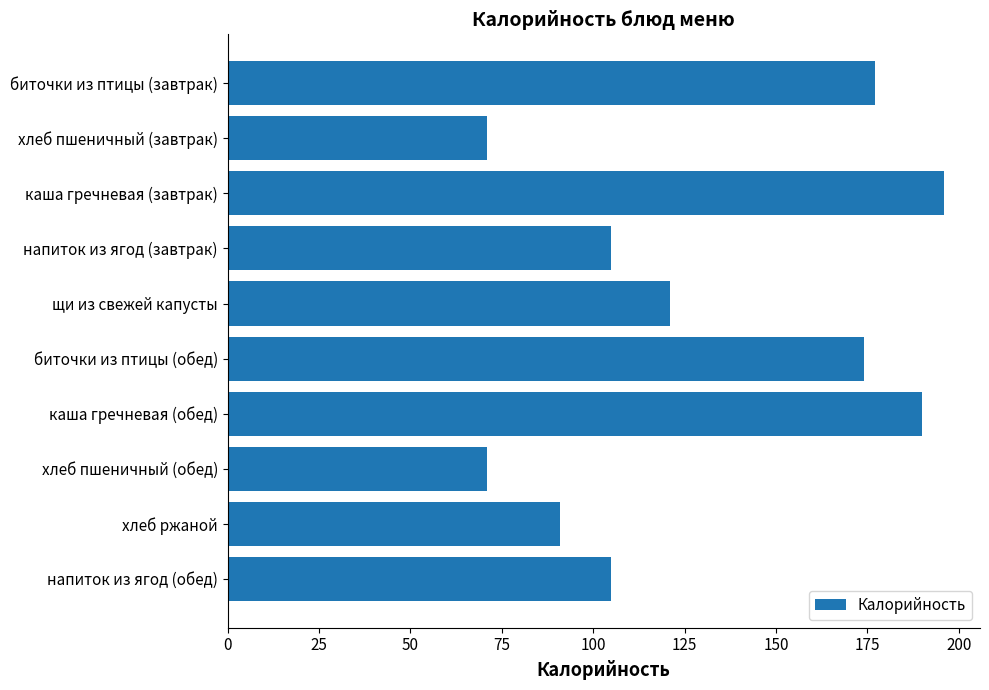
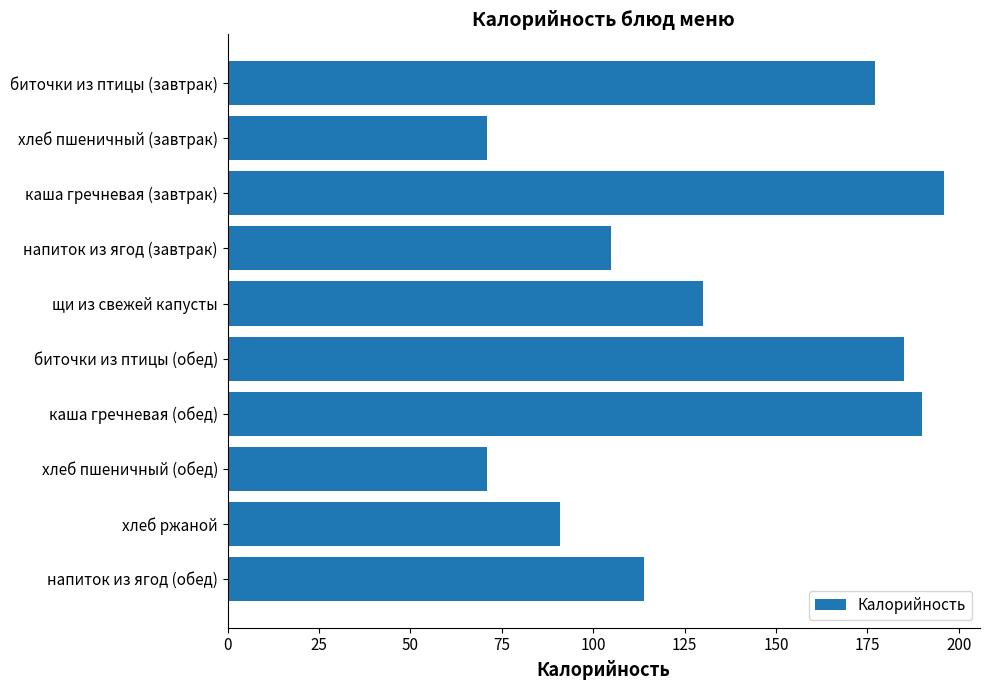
  {
    "биточки из птицы (завтрак)": 177,
    "хлеб пшеничный (завтрак)": 71,
    "каша гречневая (завтрак)": 196,
    "напиток из ягод (завтрак)": 105,
-   "щи из свежей капусты": 121,
-   "биточки из птицы (обед)": 174,
+   "щи из свежей капусты": 130,
+   "биточки из птицы (обед)": 185,
    "каша гречневая (обед)": 190,
    "хлеб пшеничный (обед)": 71,
    "хлеб ржаной": 91,
-   "напиток из ягод (обед)": 105
+   "напиток из ягод (обед)": 114
  }
